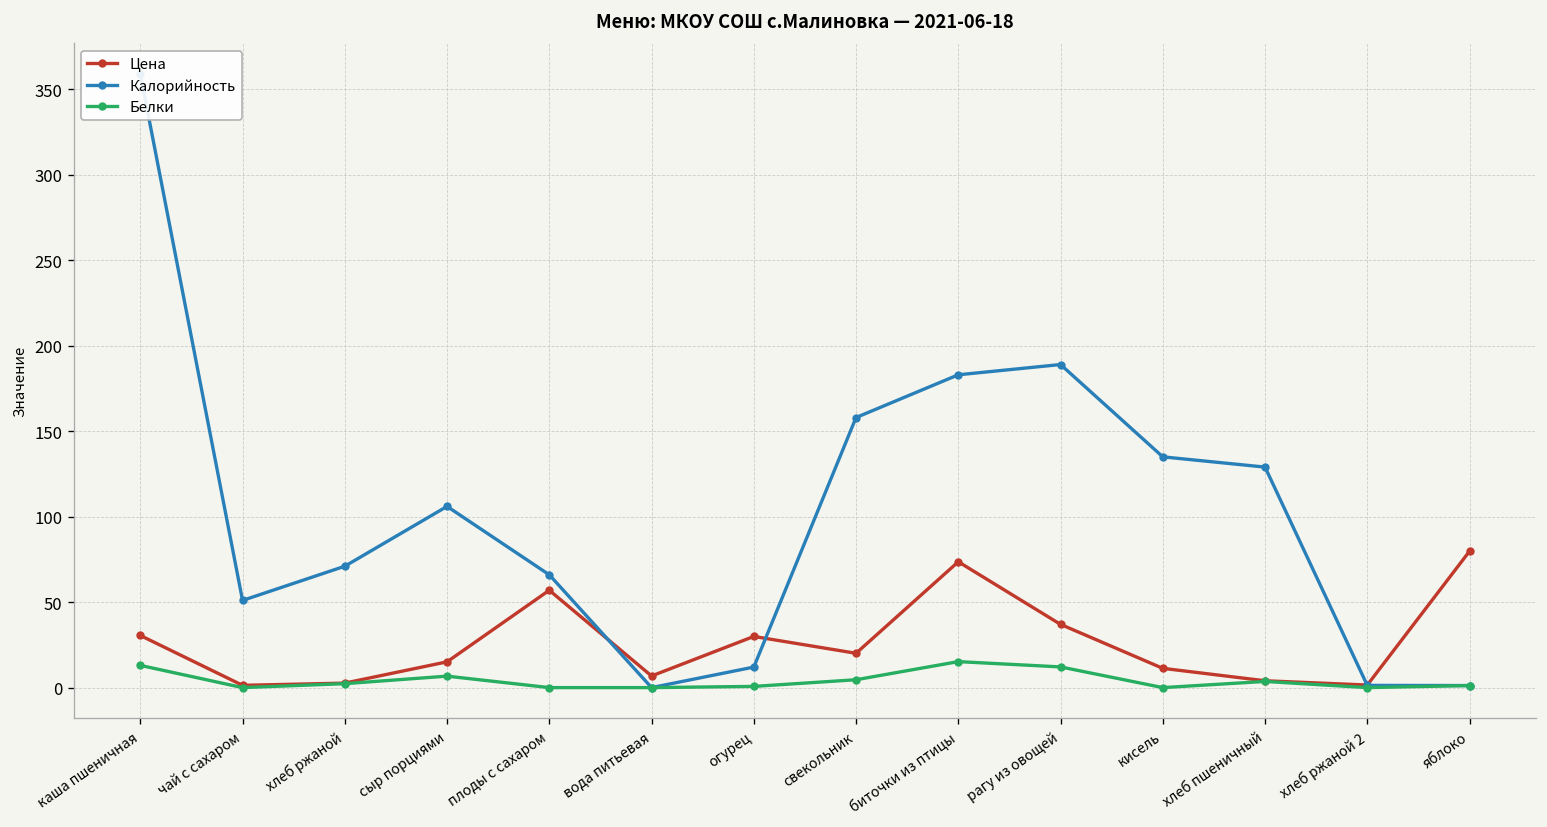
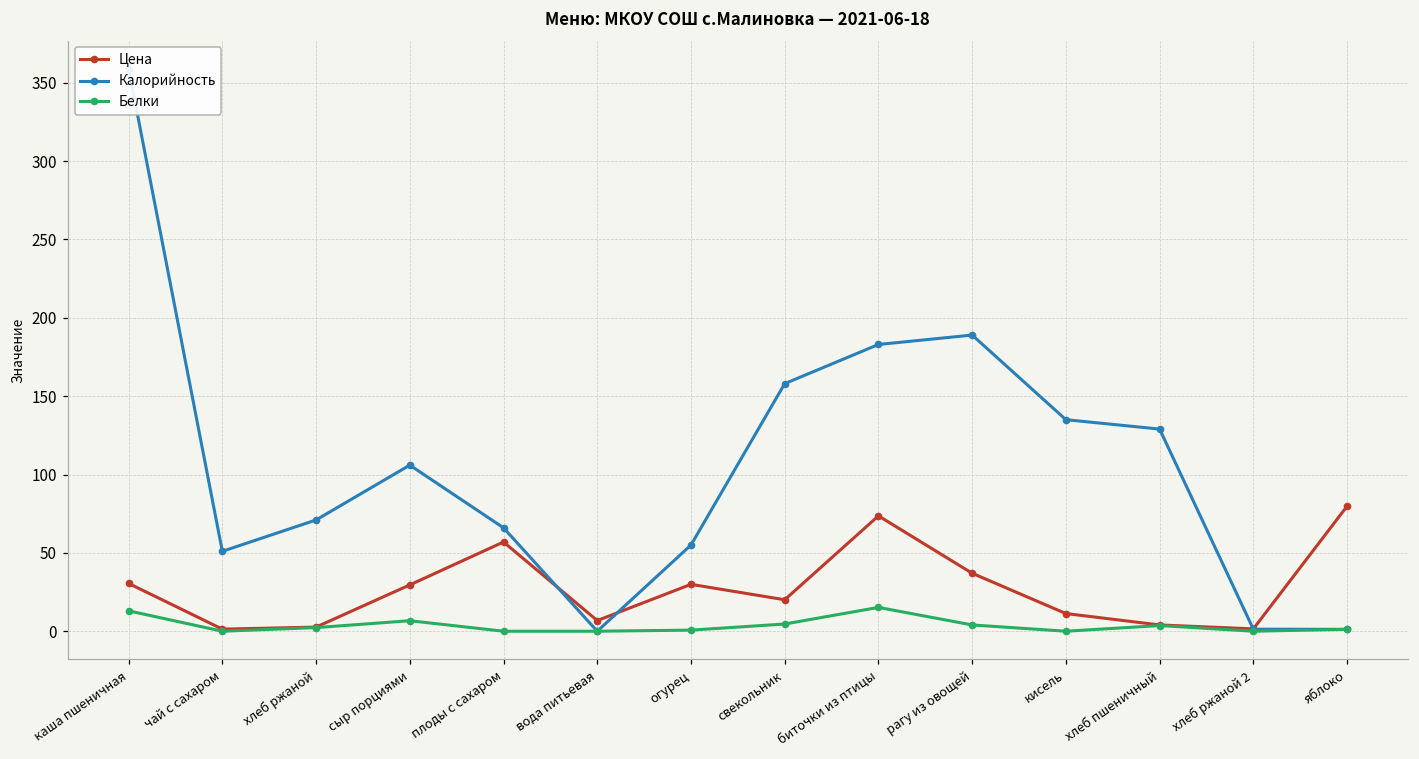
  {
    "Цена": {
      "каша пшеничная": 31,
-     "сыр порциями": 15,
+     "сыр порциями": 30,
      "плоды с сахаром": 57,
      "вода питьевая": 7,
      "огурец": 30,
      "свекольник": 20,
      "биточки из птицы": 74,
      "рагу из овощей": 37,
      "кисель": 11,
      "яблоко": 80
    },
    "Калорийность": {
      "чай с сахаром": 51,
      "хлеб ржаной": 71,
      "сыр порциями": 106,
      "плоды с сахаром": 66,
-     "огурец": 12,
+     "огурец": 55,
      "свекольник": 158,
      "биточки из птицы": 183,
      "рагу из овощей": 189,
      "кисель": 135,
      "хлеб пшеничный": 129
    },
    "Белки": {
      "каша пшеничная": 13,
      "сыр порциями": 7,
      "плоды с сахаром": 0,
      "огурец": 1,
      "свекольник": 5,
      "биточки из птицы": 15,
-     "рагу из овощей": 12,
+     "рагу из овощей": 4,
      "кисель": 0
    }
  }
